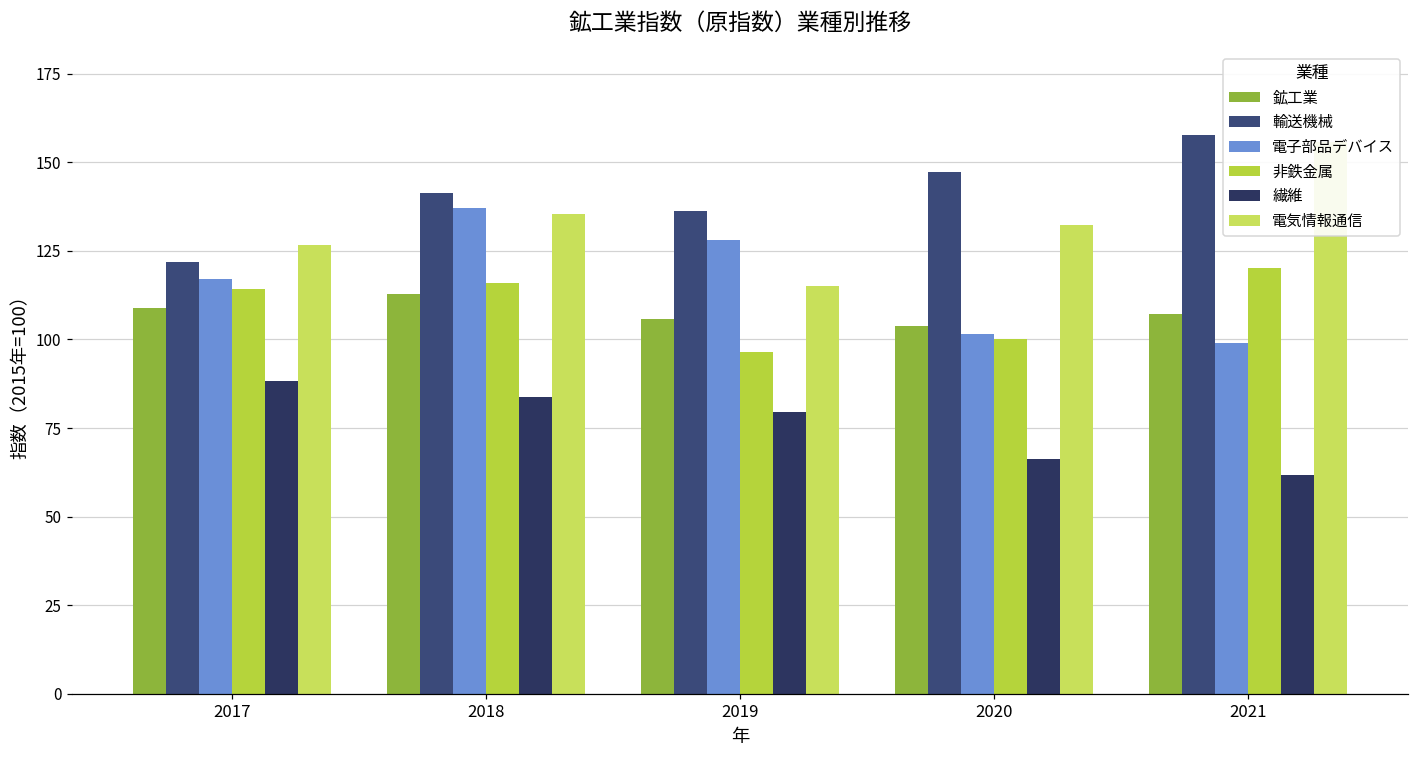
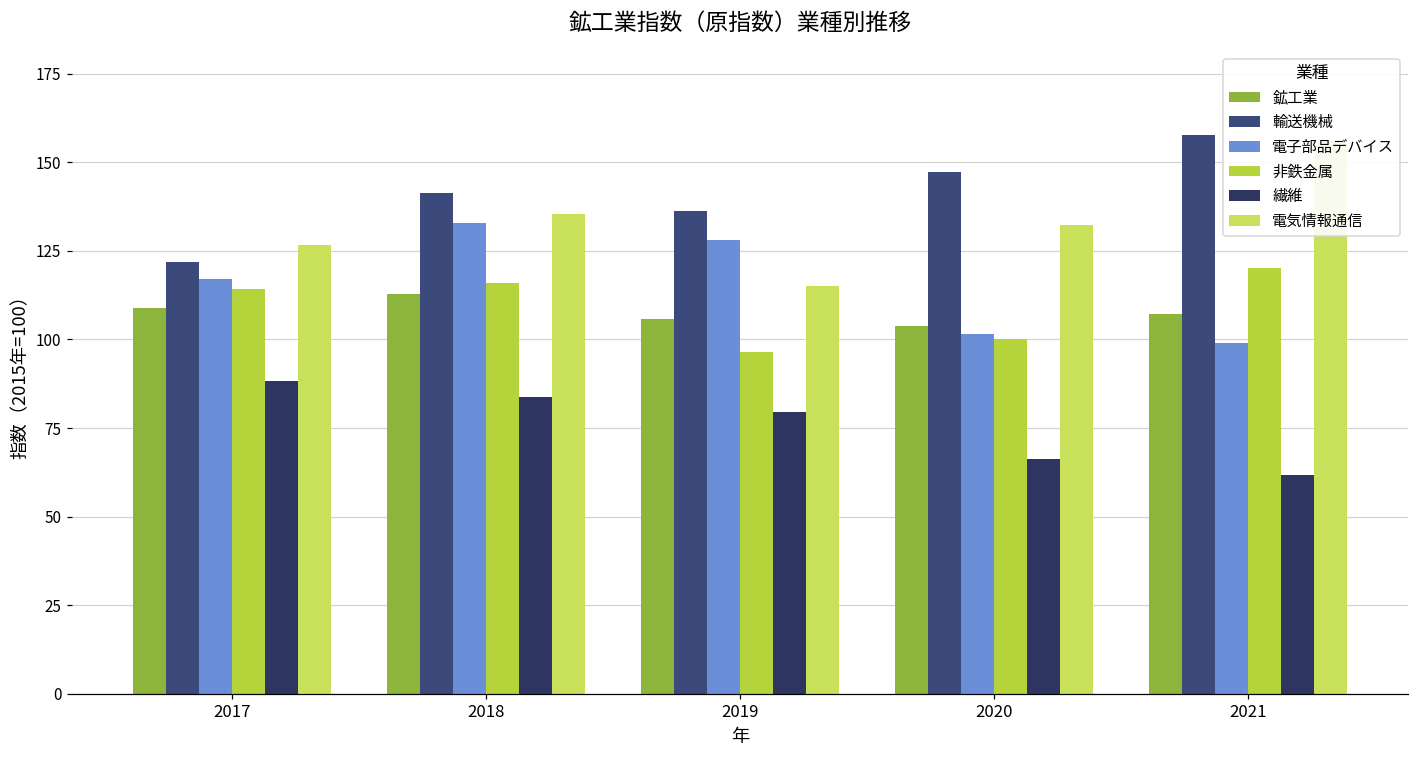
  {
    "電子部品デバイス": {
      "2017": 117,
-     "2018": 137,
+     "2018": 133,
      "2019": 128,
      "2020": 102,
      "2021": 99
    }
  }
